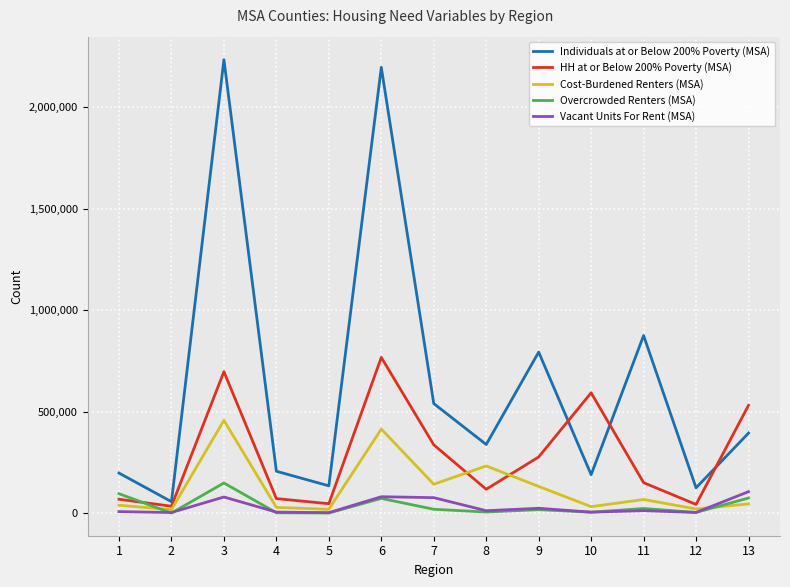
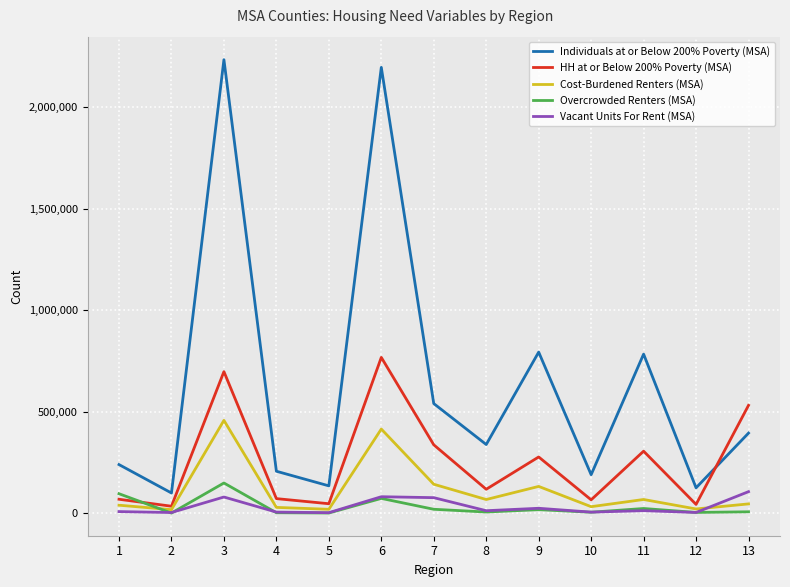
  {
    "Individuals at or Below 200% Poverty (MSA)": {
-     "1": "200,000",
-     "2": "60,000",
+     "1": "240,000",
+     "2": "100,000",
      "3": "2,230,000",
      "4": "210,000",
      "5": "140,000",
      "6": "2,200,000",
      "7": "540,000",
      "8": "340,000",
      "9": "790,000",
      "10": "190,000",
-     "11": "880,000",
+     "11": "780,000",
      "12": "130,000",
      "13": "390,000"
    },
    "HH at or Below 200% Poverty (MSA)": {
      "1": "70,000",
      "2": "40,000",
      "3": "700,000",
      "4": "70,000",
      "5": "50,000",
      "6": "770,000",
      "7": "340,000",
      "8": "120,000",
      "9": "280,000",
-     "10": "590,000",
-     "11": "150,000",
+     "10": "70,000",
+     "11": "310,000",
      "12": "40,000",
      "13": "530,000"
    },
    "Cost-Burdened Renters (MSA)": {
      "1": "40,000",
      "2": "20,000",
      "3": "460,000",
      "4": "30,000",
      "5": "20,000",
      "6": "410,000",
      "7": "140,000",
-     "8": "230,000",
+     "8": "70,000",
      "9": "130,000",
      "10": "30,000",
      "11": "70,000",
      "12": "20,000",
      "13": "50,000"
    },
    "Overcrowded Renters (MSA)": {
      "1": "100,000",
      "3": "150,000",
      "7": "20,000",
-     "13": "80,000"
+     "13": "10,000"
    },
    "Vacant Units For Rent (MSA)": {
      "1": "10,000",
      "3": "80,000",
      "7": "80,000",
      "13": "110,000"
    }
  }
